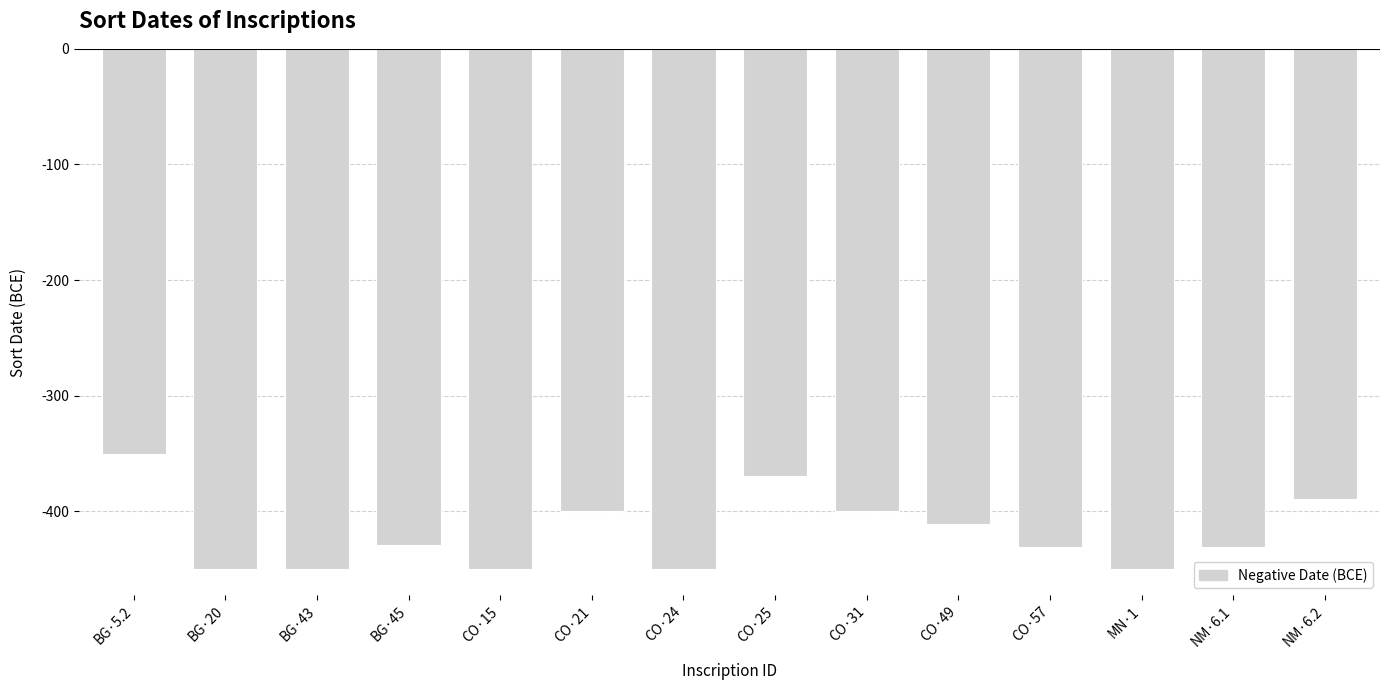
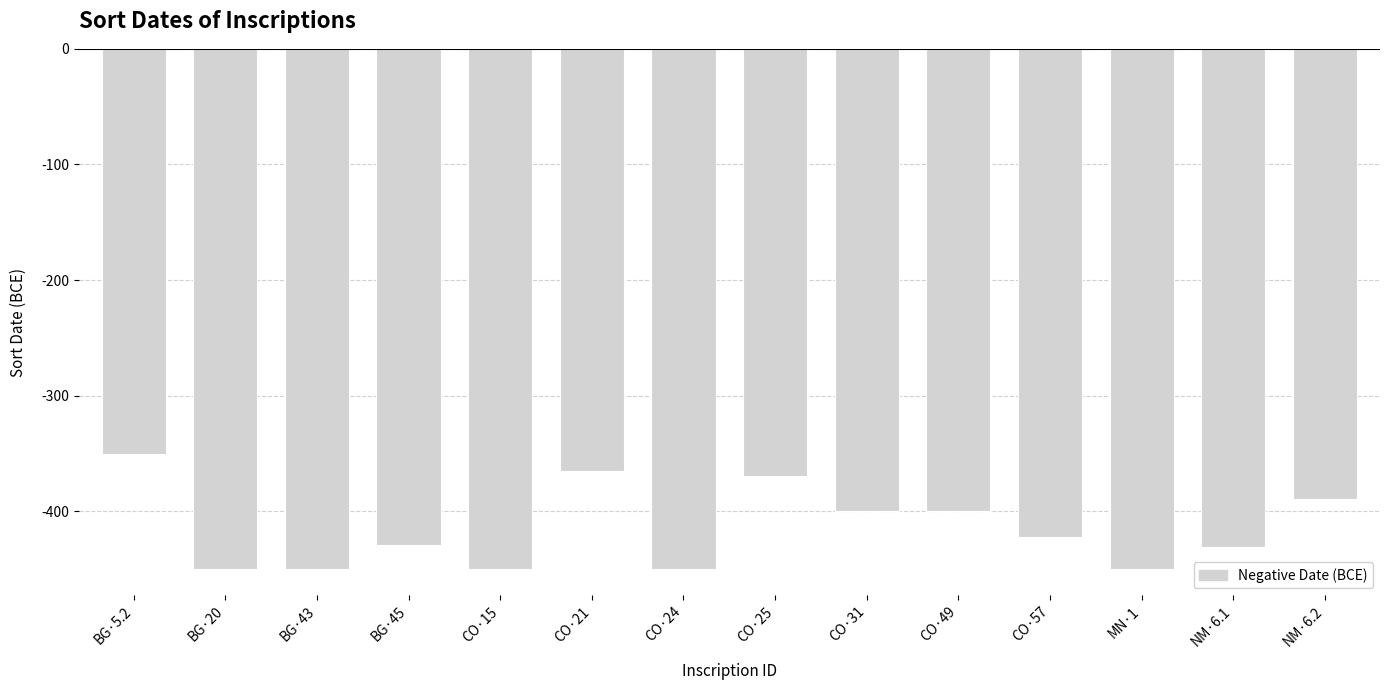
  {
    "BG·5.2": -350,
    "BG·20": -450,
    "BG·43": -450,
    "BG·45": -429,
    "CO·15": -450,
-   "CO·21": -400,
+   "CO·21": -365,
    "CO·24": -450,
    "CO·25": -369,
    "CO·31": -400,
-   "CO·49": -411,
-   "CO·57": -431,
+   "CO·49": -400,
+   "CO·57": -422,
    "MN·1": -450,
    "NM·6.1": -431,
    "NM·6.2": -389
  }
